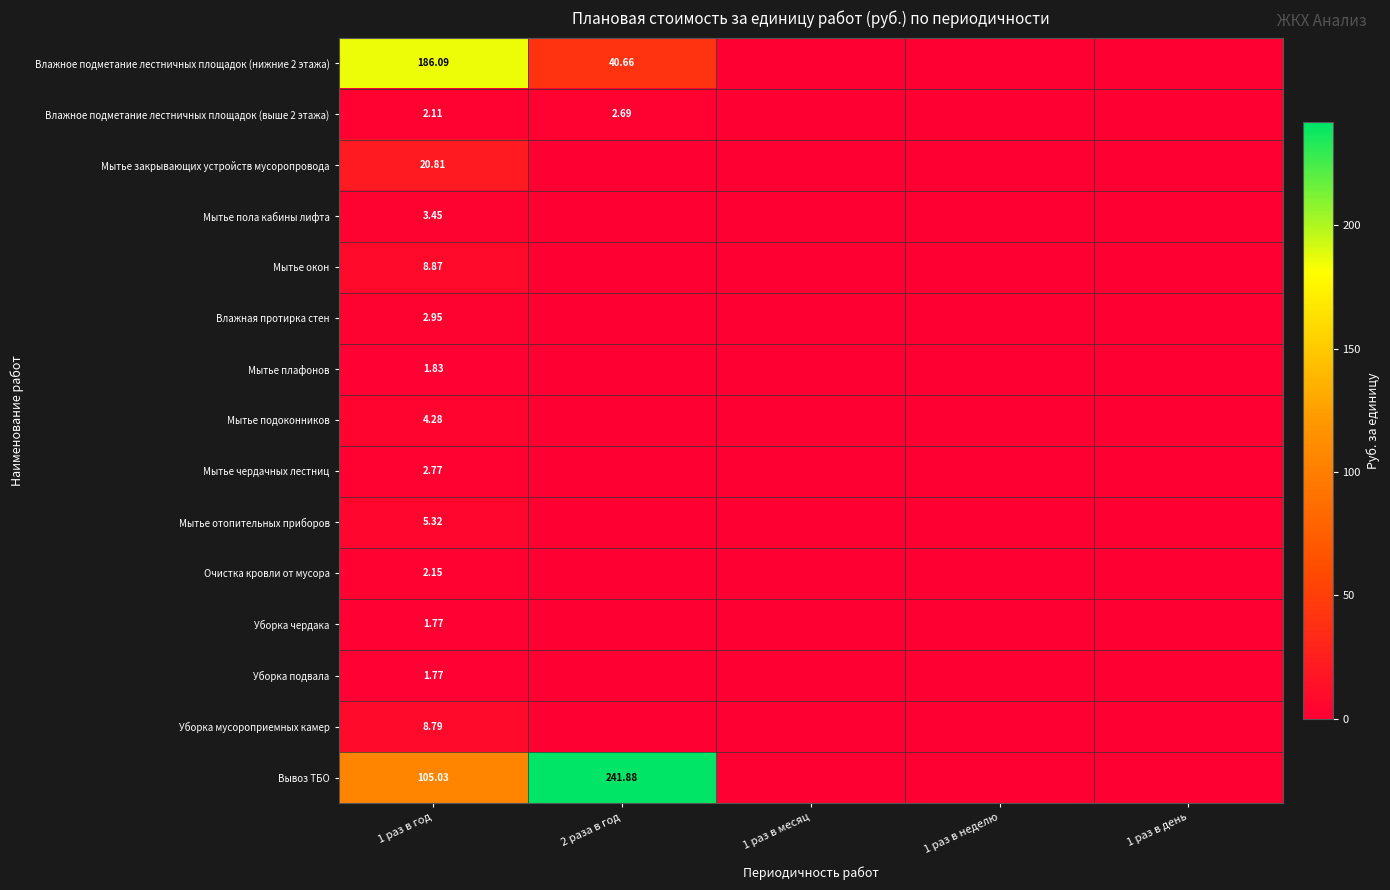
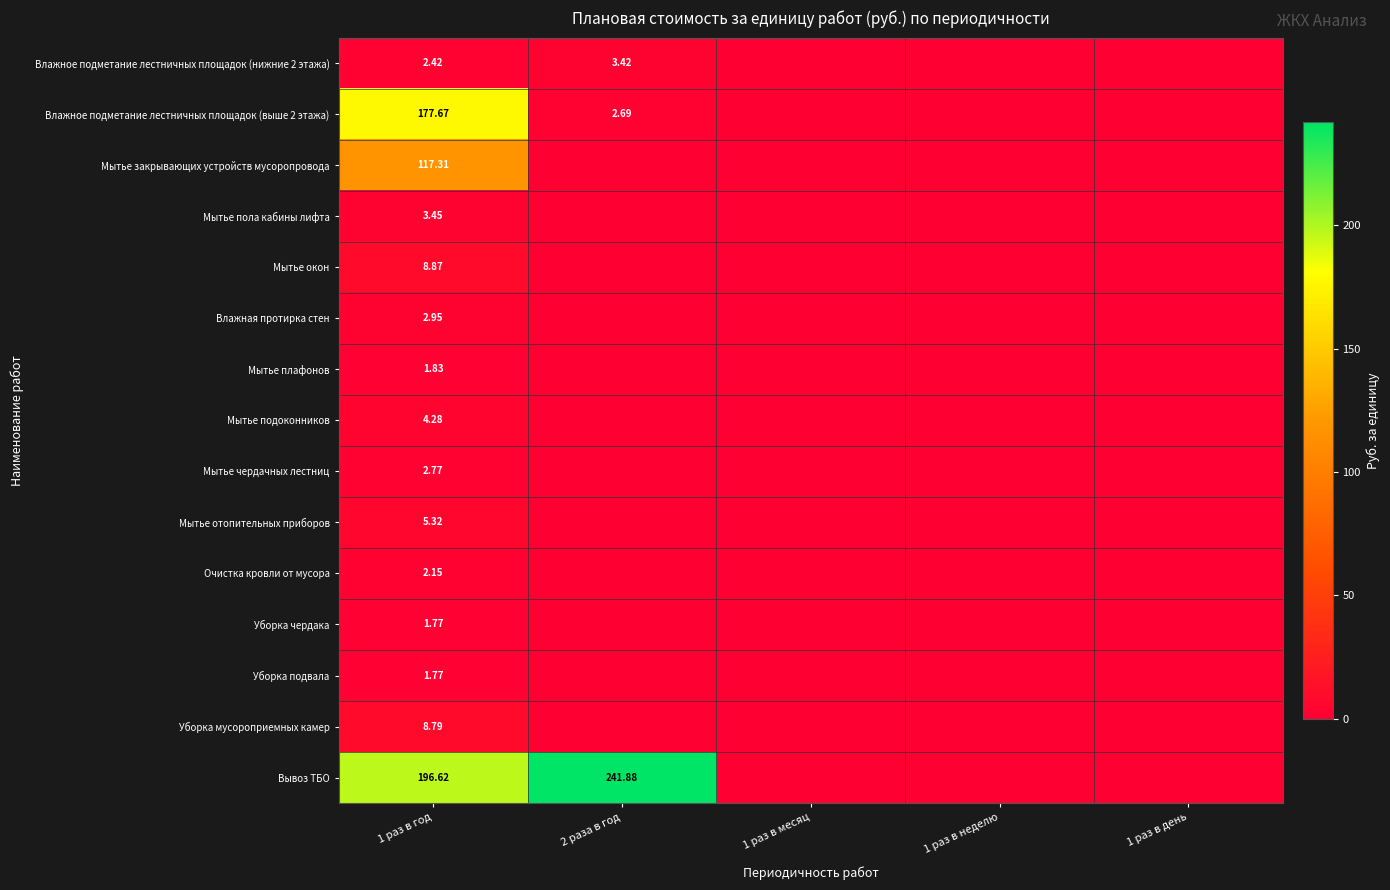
  {
    "Влажное подметание лестничных площадок (нижние 2 этажа)": {
-     "1 раз в год": 186.09,
-     "2 раза в год": 40.66
+     "1 раз в год": 2.42,
+     "2 раза в год": 3.42
    },
    "Влажное подметание лестничных площадок (выше 2 этажа)": {
-     "1 раз в год": 2.11,
+     "1 раз в год": 177.67,
      "2 раза в год": 2.69
    },
    "Мытье закрывающих устройств мусоропровода": {
-     "1 раз в год": 20.81
+     "1 раз в год": 117.31
    },
    "Мытье пола кабины лифта": {
      "1 раз в год": 3.45
    },
    "Мытье окон": {
      "1 раз в год": 8.87
    },
    "Влажная протирка стен": {
      "1 раз в год": 2.95
    },
    "Мытье плафонов": {
      "1 раз в год": 1.83
    },
    "Мытье подоконников": {
      "1 раз в год": 4.28
    },
    "Мытье чердачных лестниц": {
      "1 раз в год": 2.77
    },
    "Мытье отопительных приборов": {
      "1 раз в год": 5.32
    },
    "Очистка кровли от мусора": {
      "1 раз в год": 2.15
    },
    "Уборка чердака": {
      "1 раз в год": 1.77
    },
    "Уборка подвала": {
      "1 раз в год": 1.77
    },
    "Уборка мусороприемных камер": {
      "1 раз в год": 8.79
    },
    "Вывоз ТБО": {
-     "1 раз в год": 105.03,
+     "1 раз в год": 196.62,
      "2 раза в год": 241.88
    }
  }
